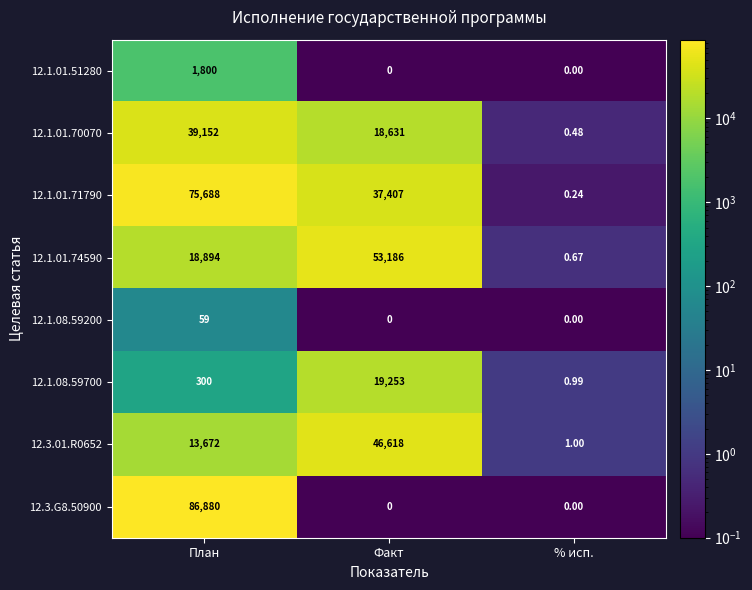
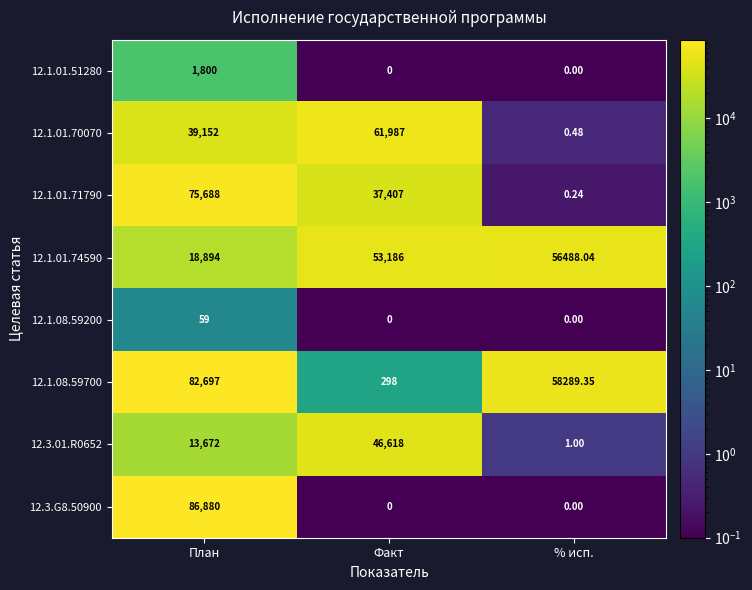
  {
    "12.1.01.51280": {
      "План": "1,800",
      "Факт": "0",
      "% исп.": "0.00"
    },
    "12.1.01.70070": {
      "План": "39,152",
-     "Факт": "18,631",
+     "Факт": "61,987",
      "% исп.": "0.48"
    },
    "12.1.01.71790": {
      "План": "75,688",
      "Факт": "37,407",
      "% исп.": "0.24"
    },
    "12.1.01.74590": {
      "План": "18,894",
      "Факт": "53,186",
-     "% исп.": "0.67"
+     "% исп.": "56488.04"
    },
    "12.1.08.59200": {
      "План": "59",
      "Факт": "0",
      "% исп.": "0.00"
    },
    "12.1.08.59700": {
-     "План": "300",
-     "Факт": "19,253",
-     "% исп.": "0.99"
+     "План": "82,697",
+     "Факт": "298",
+     "% исп.": "58289.35"
    },
    "12.3.01.R0652": {
      "План": "13,672",
      "Факт": "46,618",
      "% исп.": "1.00"
    },
    "12.3.G8.50900": {
      "План": "86,880",
      "Факт": "0",
      "% исп.": "0.00"
    }
  }
